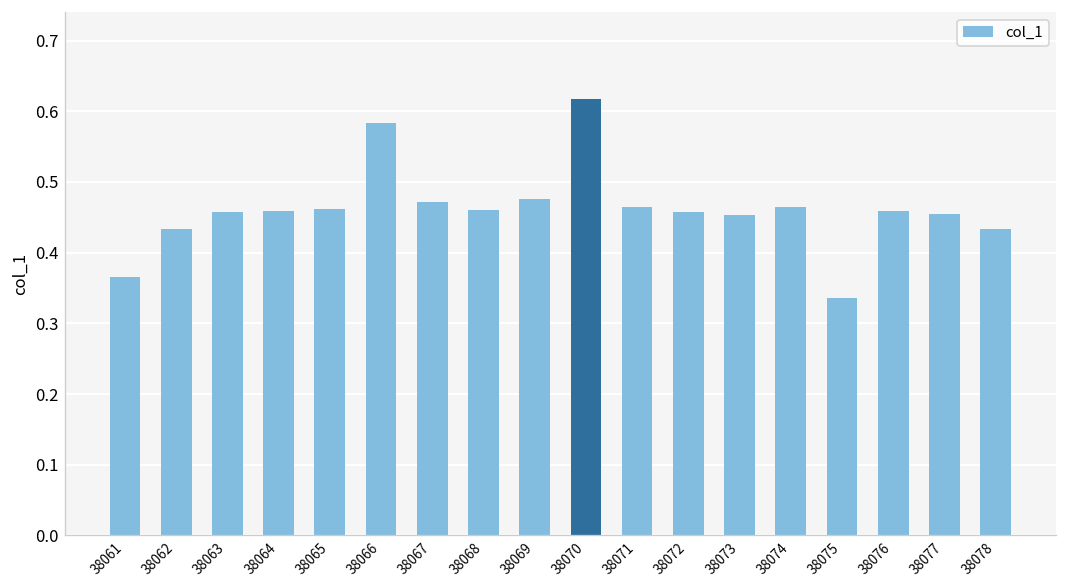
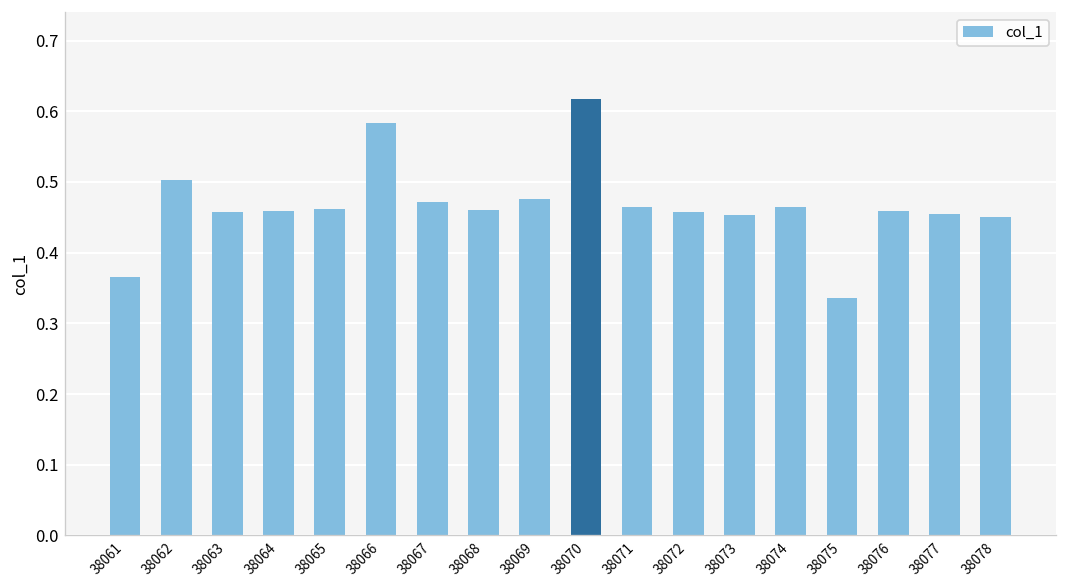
  {
    "38061": 0.37,
-   "38062": 0.43,
+   "38062": 0.50,
    "38063": 0.46,
    "38064": 0.46,
    "38065": 0.46,
    "38066": 0.58,
    "38067": 0.47,
    "38068": 0.46,
    "38069": 0.48,
    "38070": 0.62,
    "38071": 0.46,
    "38072": 0.46,
    "38073": 0.45,
    "38074": 0.47,
    "38075": 0.34,
    "38076": 0.46,
    "38077": 0.46,
-   "38078": 0.43
+   "38078": 0.45
  }
